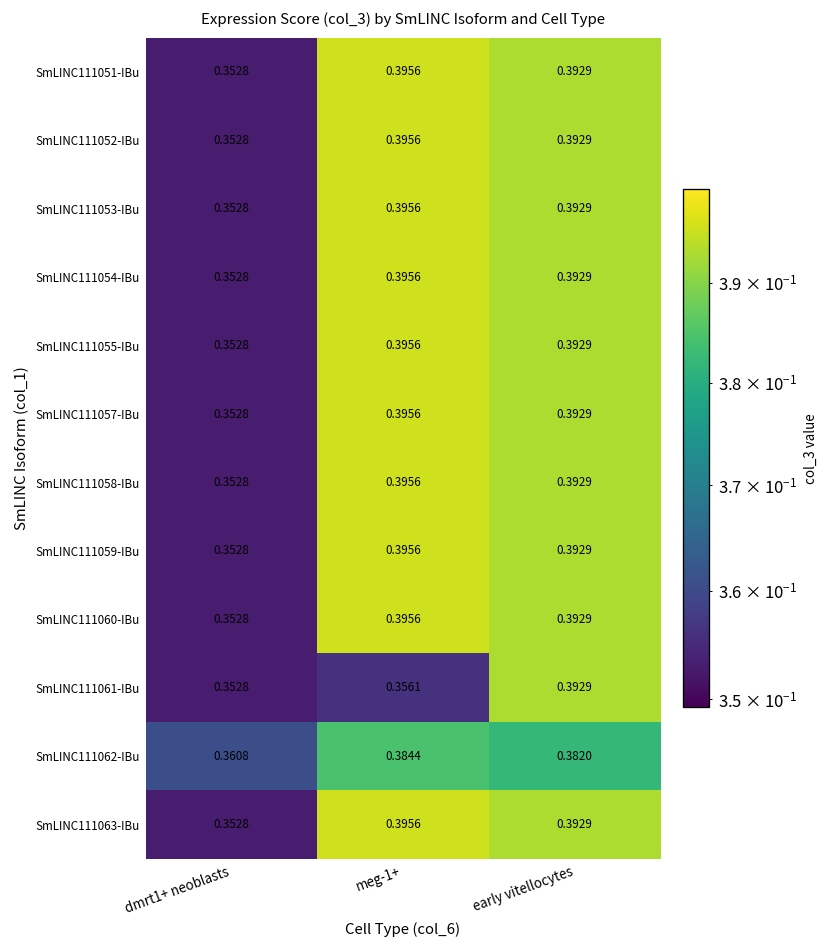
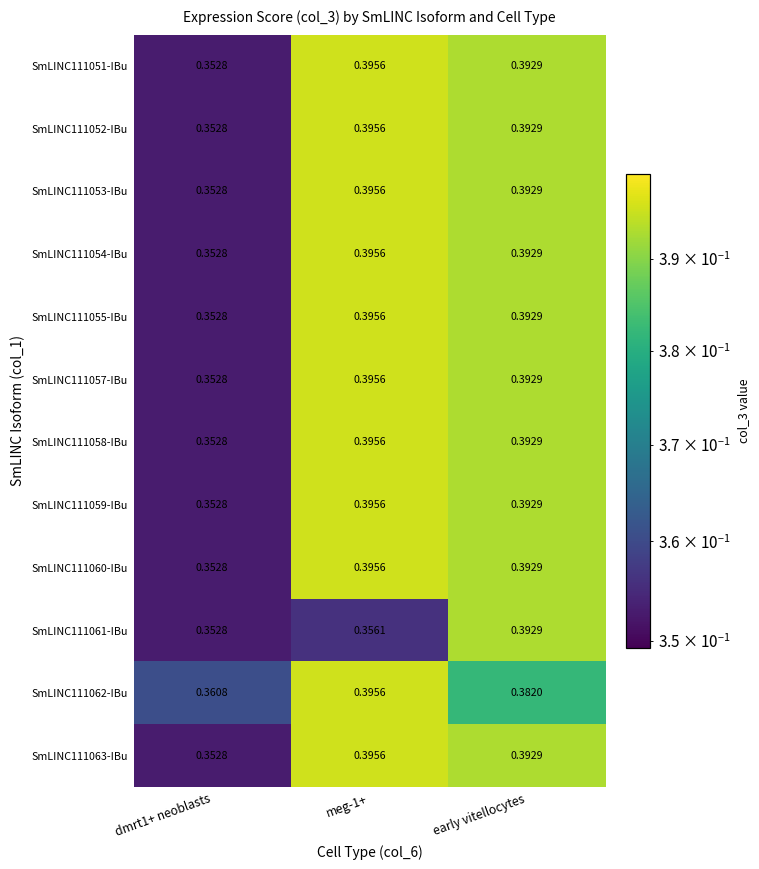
  {
    "SmLINC111051-IBu": {
      "dmrt1+ neoblasts": 0.3528,
      "meg-1+": 0.3956,
      "early vitellocytes": 0.3929
    },
    "SmLINC111052-IBu": {
      "dmrt1+ neoblasts": 0.3528,
      "meg-1+": 0.3956,
      "early vitellocytes": 0.3929
    },
    "SmLINC111053-IBu": {
      "dmrt1+ neoblasts": 0.3528,
      "meg-1+": 0.3956,
      "early vitellocytes": 0.3929
    },
    "SmLINC111054-IBu": {
      "dmrt1+ neoblasts": 0.3528,
      "meg-1+": 0.3956,
      "early vitellocytes": 0.3929
    },
    "SmLINC111055-IBu": {
      "dmrt1+ neoblasts": 0.3528,
      "meg-1+": 0.3956,
      "early vitellocytes": 0.3929
    },
    "SmLINC111057-IBu": {
      "dmrt1+ neoblasts": 0.3528,
      "meg-1+": 0.3956,
      "early vitellocytes": 0.3929
    },
    "SmLINC111058-IBu": {
      "dmrt1+ neoblasts": 0.3528,
      "meg-1+": 0.3956,
      "early vitellocytes": 0.3929
    },
    "SmLINC111059-IBu": {
      "dmrt1+ neoblasts": 0.3528,
      "meg-1+": 0.3956,
      "early vitellocytes": 0.3929
    },
    "SmLINC111060-IBu": {
      "dmrt1+ neoblasts": 0.3528,
      "meg-1+": 0.3956,
      "early vitellocytes": 0.3929
    },
    "SmLINC111061-IBu": {
      "dmrt1+ neoblasts": 0.3528,
      "meg-1+": 0.3561,
      "early vitellocytes": 0.3929
    },
    "SmLINC111062-IBu": {
      "dmrt1+ neoblasts": 0.3608,
-     "meg-1+": 0.3844,
+     "meg-1+": 0.3956,
      "early vitellocytes": 0.3820
    },
    "SmLINC111063-IBu": {
      "dmrt1+ neoblasts": 0.3528,
      "meg-1+": 0.3956,
      "early vitellocytes": 0.3929
    }
  }
